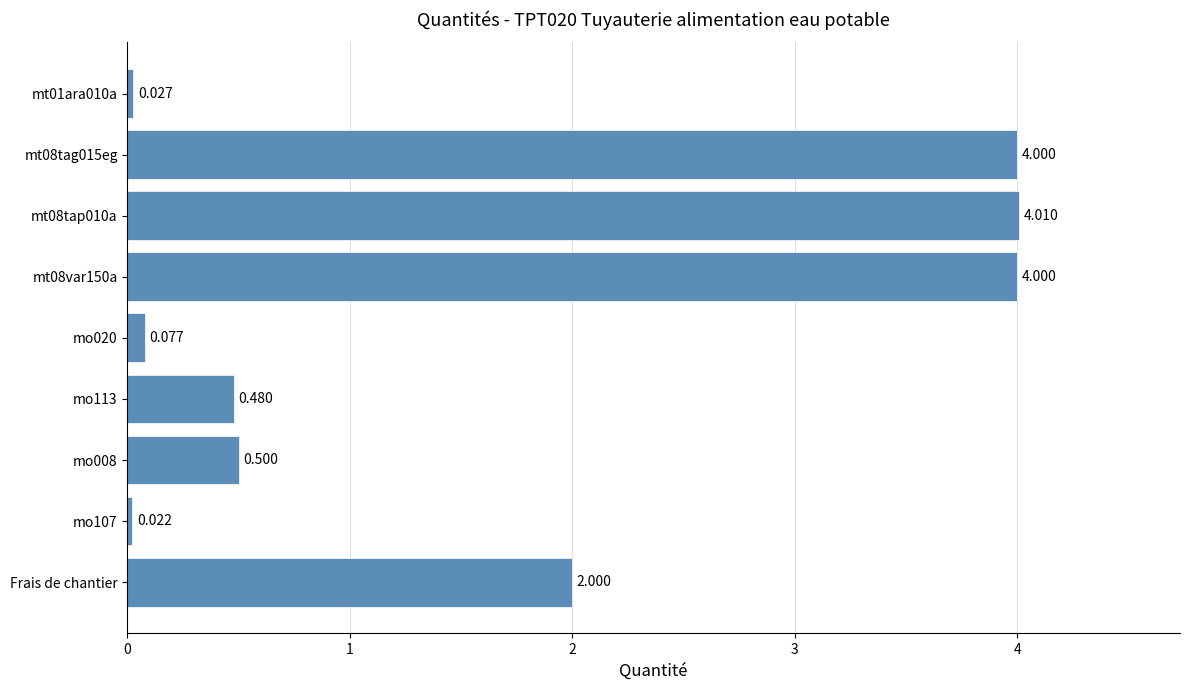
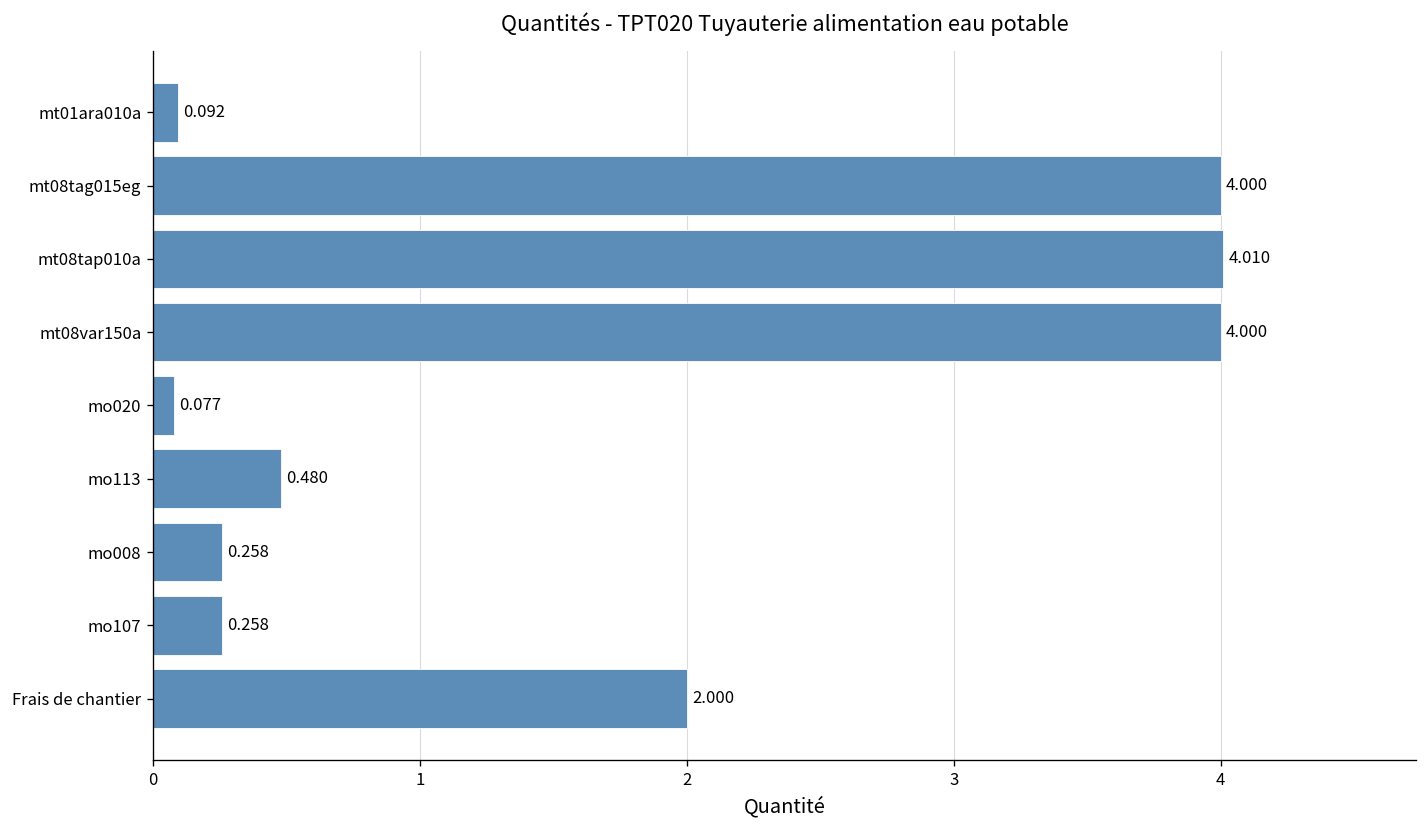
  {
-   "mt01ara010a": 0.027,
+   "mt01ara010a": 0.092,
    "mt08tag015eg": 4.000,
    "mt08tap010a": 4.010,
    "mt08var150a": 4.000,
    "mo020": 0.077,
    "mo113": 0.480,
-   "mo008": 0.500,
-   "mo107": 0.022,
+   "mo008": 0.258,
+   "mo107": 0.258,
    "Frais de chantier": 2.000
  }
